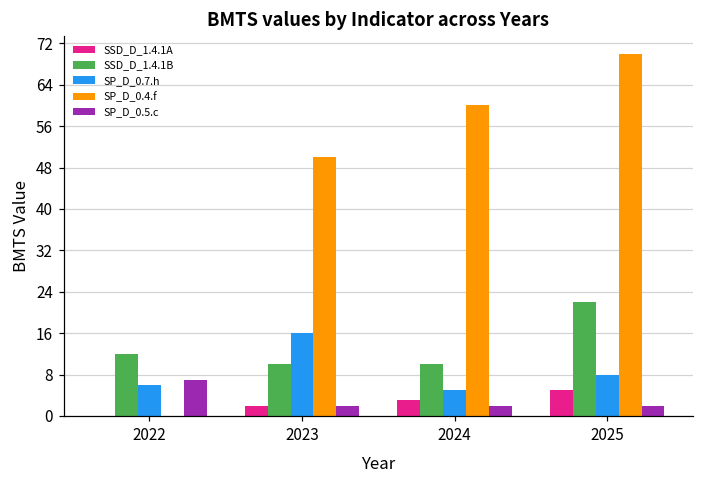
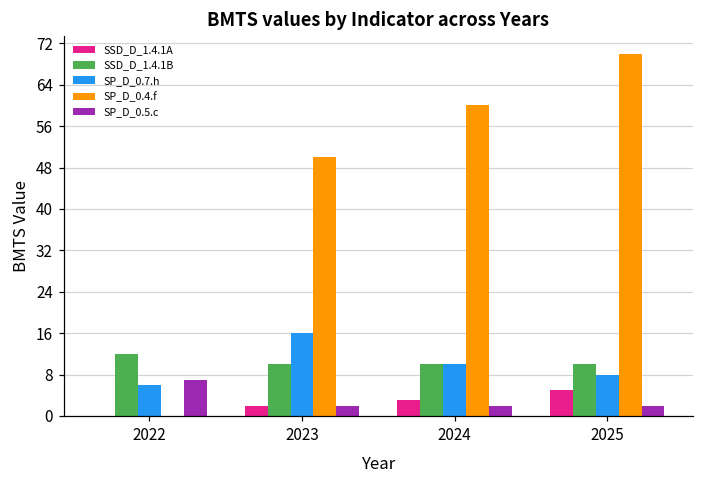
  {
    "SSD_D_1.4.1A": {
      "2022": 0,
      "2023": 2,
      "2024": 3,
      "2025": 5
    },
    "SSD_D_1.4.1B": {
      "2022": 12,
      "2023": 10,
      "2024": 10,
-     "2025": 22
+     "2025": 10
    },
    "SP_D_0.7.h": {
      "2022": 6,
      "2023": 16,
-     "2024": 5,
+     "2024": 10,
      "2025": 8
    },
    "SP_D_0.4.f": {
      "2022": 0,
      "2023": 50,
      "2024": 60,
      "2025": 70
    },
    "SP_D_0.5.c": {
      "2022": 7,
      "2023": 2,
      "2024": 2,
      "2025": 2
    }
  }
